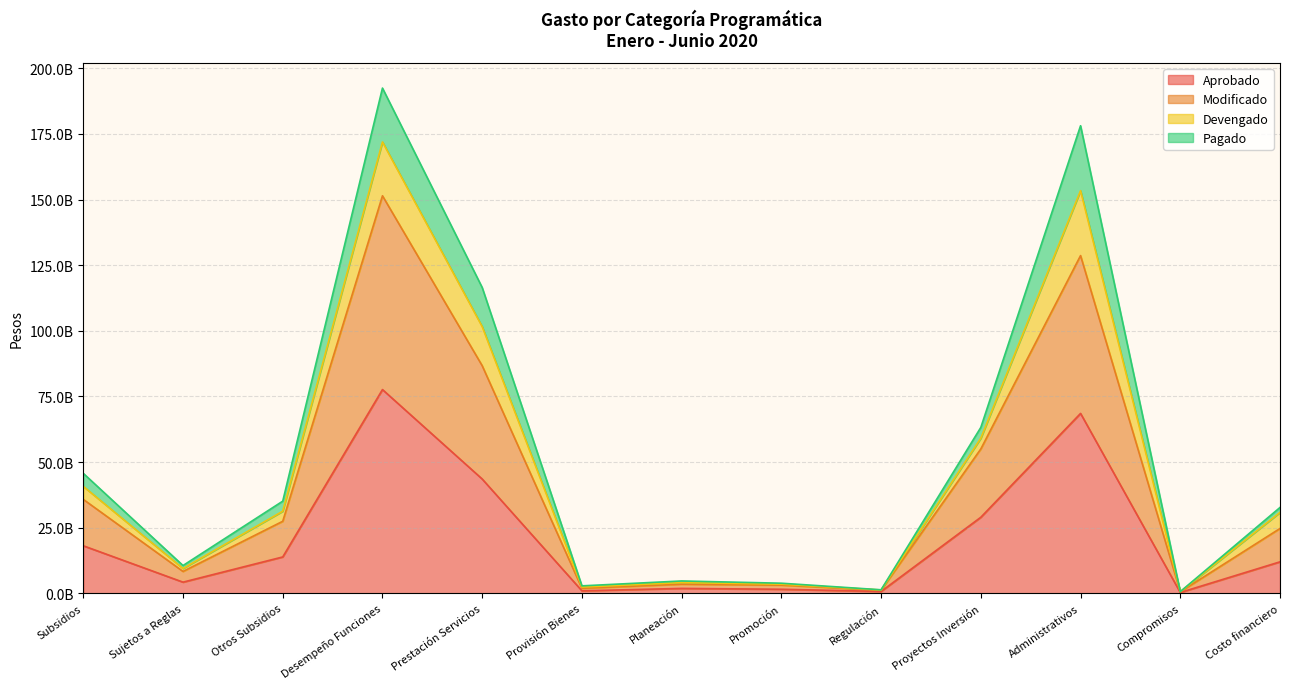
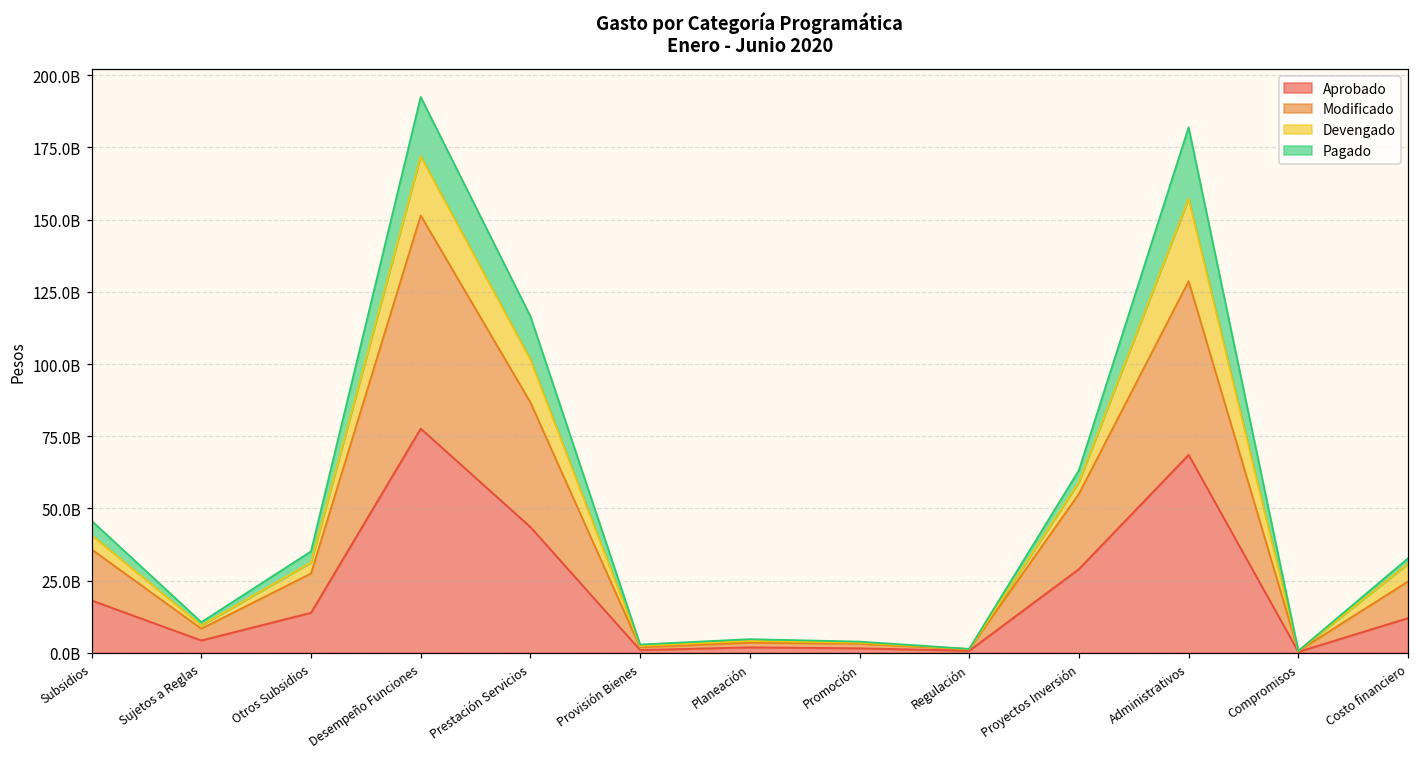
  {
    "Devengado": {
      "Subsidios": 5000000000,
      "Sujetos a Reglas": 1000000000,
      "Otros Subsidios": 4000000000,
      "Desempeño Funciones": 21000000000,
      "Prestación Servicios": 15000000000,
      "Proyectos Inversión": 4000000000,
-     "Administrativos": 25000000000,
+     "Administrativos": 29000000000,
      "Costo financiero": 6000000000
    },
    "Pagado": {
      "Subsidios": 5000000000,
      "Sujetos a Reglas": 1000000000,
      "Otros Subsidios": 4000000000,
      "Desempeño Funciones": 21000000000,
      "Prestación Servicios": 15000000000,
      "Proyectos Inversión": 4000000000,
      "Administrativos": 25000000000,
      "Costo financiero": 2000000000
    }
  }
